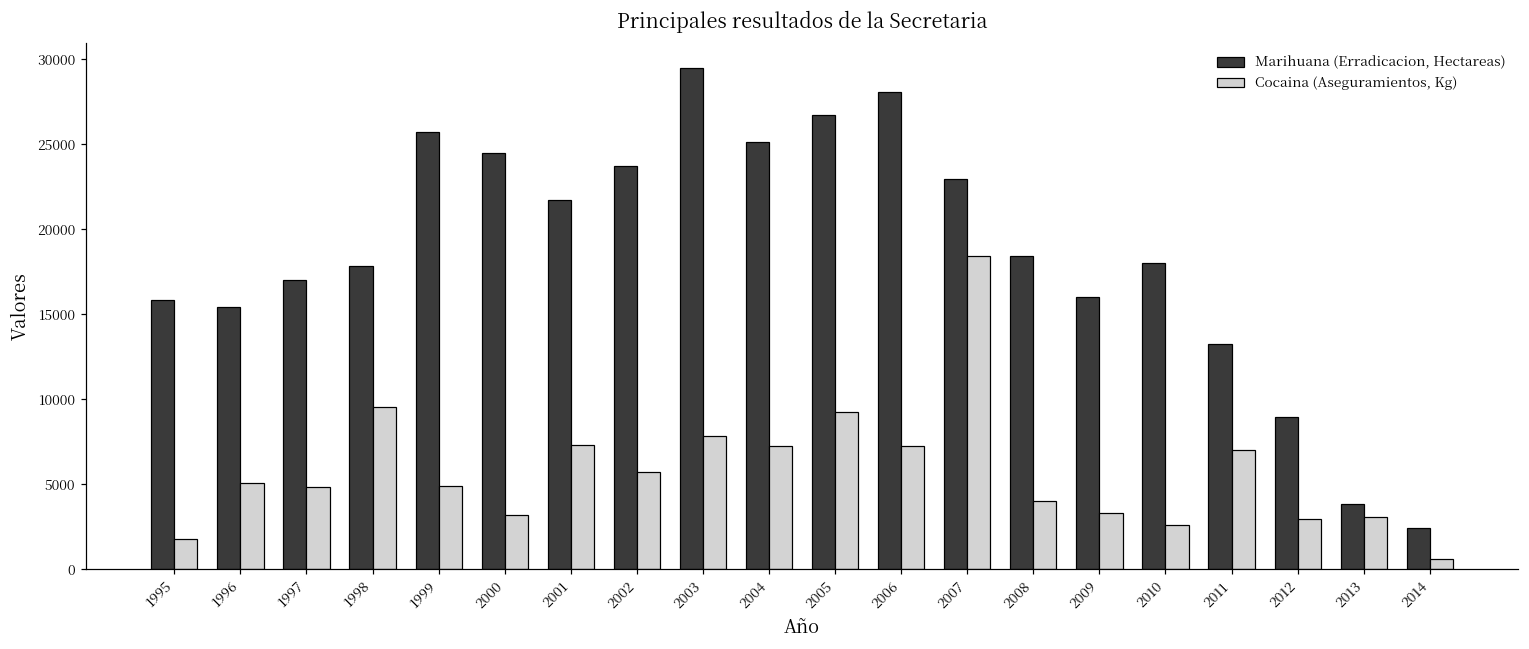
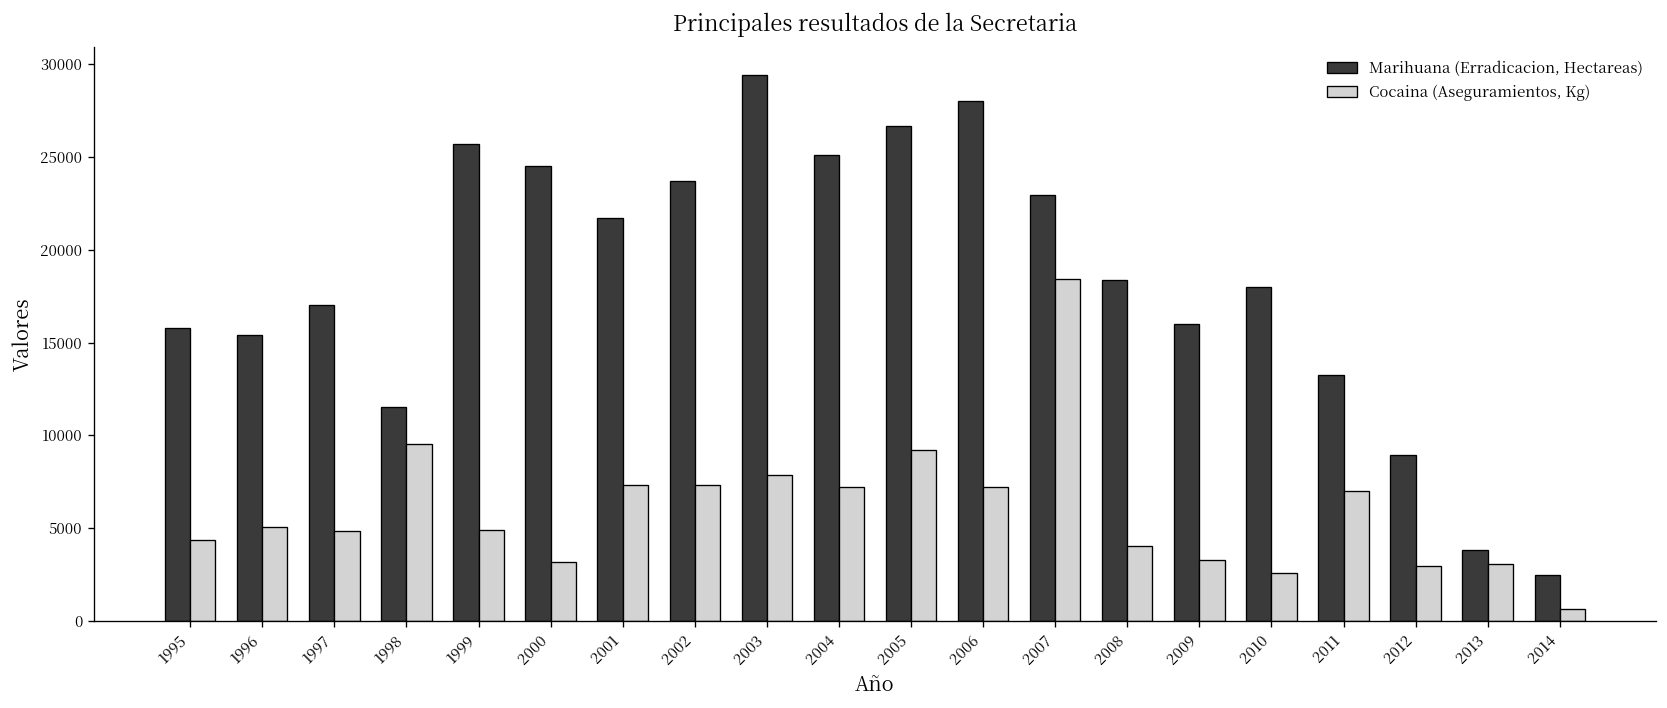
  {
    "Marihuana (Erradicacion, Hectareas)": {
      "1995": 15800,
      "1996": 15400,
      "1997": 17000,
-     "1998": 17800,
+     "1998": 11500,
      "1999": 25700,
      "2000": 24500,
      "2001": 21700,
      "2002": 23700,
      "2003": 29400,
      "2004": 25100,
      "2005": 26700,
      "2006": 28100,
      "2007": 23000,
      "2008": 18400,
      "2009": 16000,
      "2010": 18000,
      "2011": 13300,
      "2012": 8900,
      "2013": 3800,
      "2014": 2500
    },
    "Cocaina (Aseguramientos, Kg)": {
-     "1995": 1800,
+     "1995": 4300,
      "1996": 5100,
      "1997": 4900,
      "1998": 9500,
      "1999": 4900,
      "2000": 3200,
      "2001": 7300,
-     "2002": 5700,
+     "2002": 7300,
      "2003": 7900,
      "2004": 7200,
      "2005": 9200,
      "2006": 7200,
      "2007": 18400,
      "2008": 4000,
      "2009": 3300,
      "2010": 2600,
      "2011": 7000,
      "2012": 3000,
      "2013": 3100,
      "2014": 600
    }
  }
